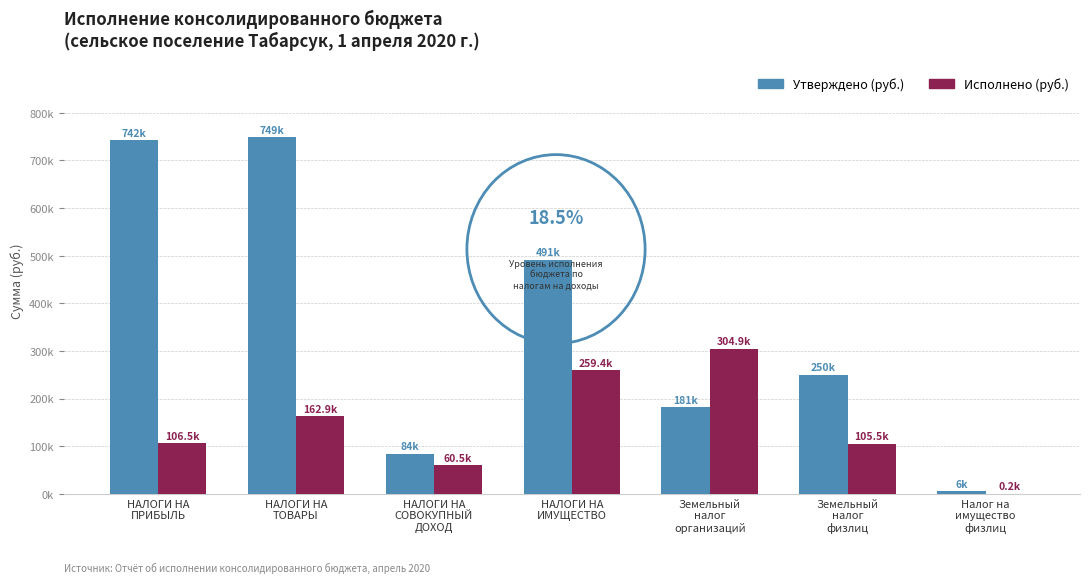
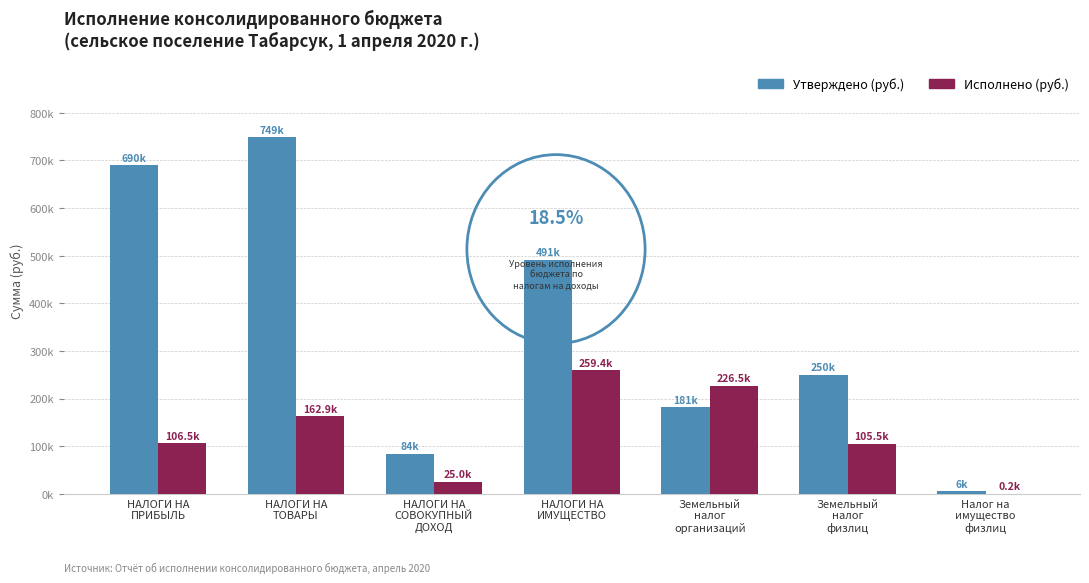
  {
    "Утверждено (руб.)": {
-     "НАЛОГИ НА ПРИБЫЛЬ": "742k",
+     "НАЛОГИ НА ПРИБЫЛЬ": "690k",
      "НАЛОГИ НА ТОВАРЫ": "749k",
      "НАЛОГИ НА СОВОКУПНЫЙ ДОХОД": "84k",
      "НАЛОГИ НА ИМУЩЕСТВО": "491k",
      "Земельный налог организаций": "181k",
      "Земельный налог физлиц": "250k",
      "Налог на имущество физлиц": "6k"
    },
    "Исполнено (руб.)": {
      "НАЛОГИ НА ПРИБЫЛЬ": "106.5k",
      "НАЛОГИ НА ТОВАРЫ": "162.9k",
-     "НАЛОГИ НА СОВОКУПНЫЙ ДОХОД": "60.5k",
+     "НАЛОГИ НА СОВОКУПНЫЙ ДОХОД": "25.0k",
      "НАЛОГИ НА ИМУЩЕСТВО": "259.4k",
-     "Земельный налог организаций": "304.9k",
+     "Земельный налог организаций": "226.5k",
      "Земельный налог физлиц": "105.5k",
      "Налог на имущество физлиц": "0.2k"
    }
  }
